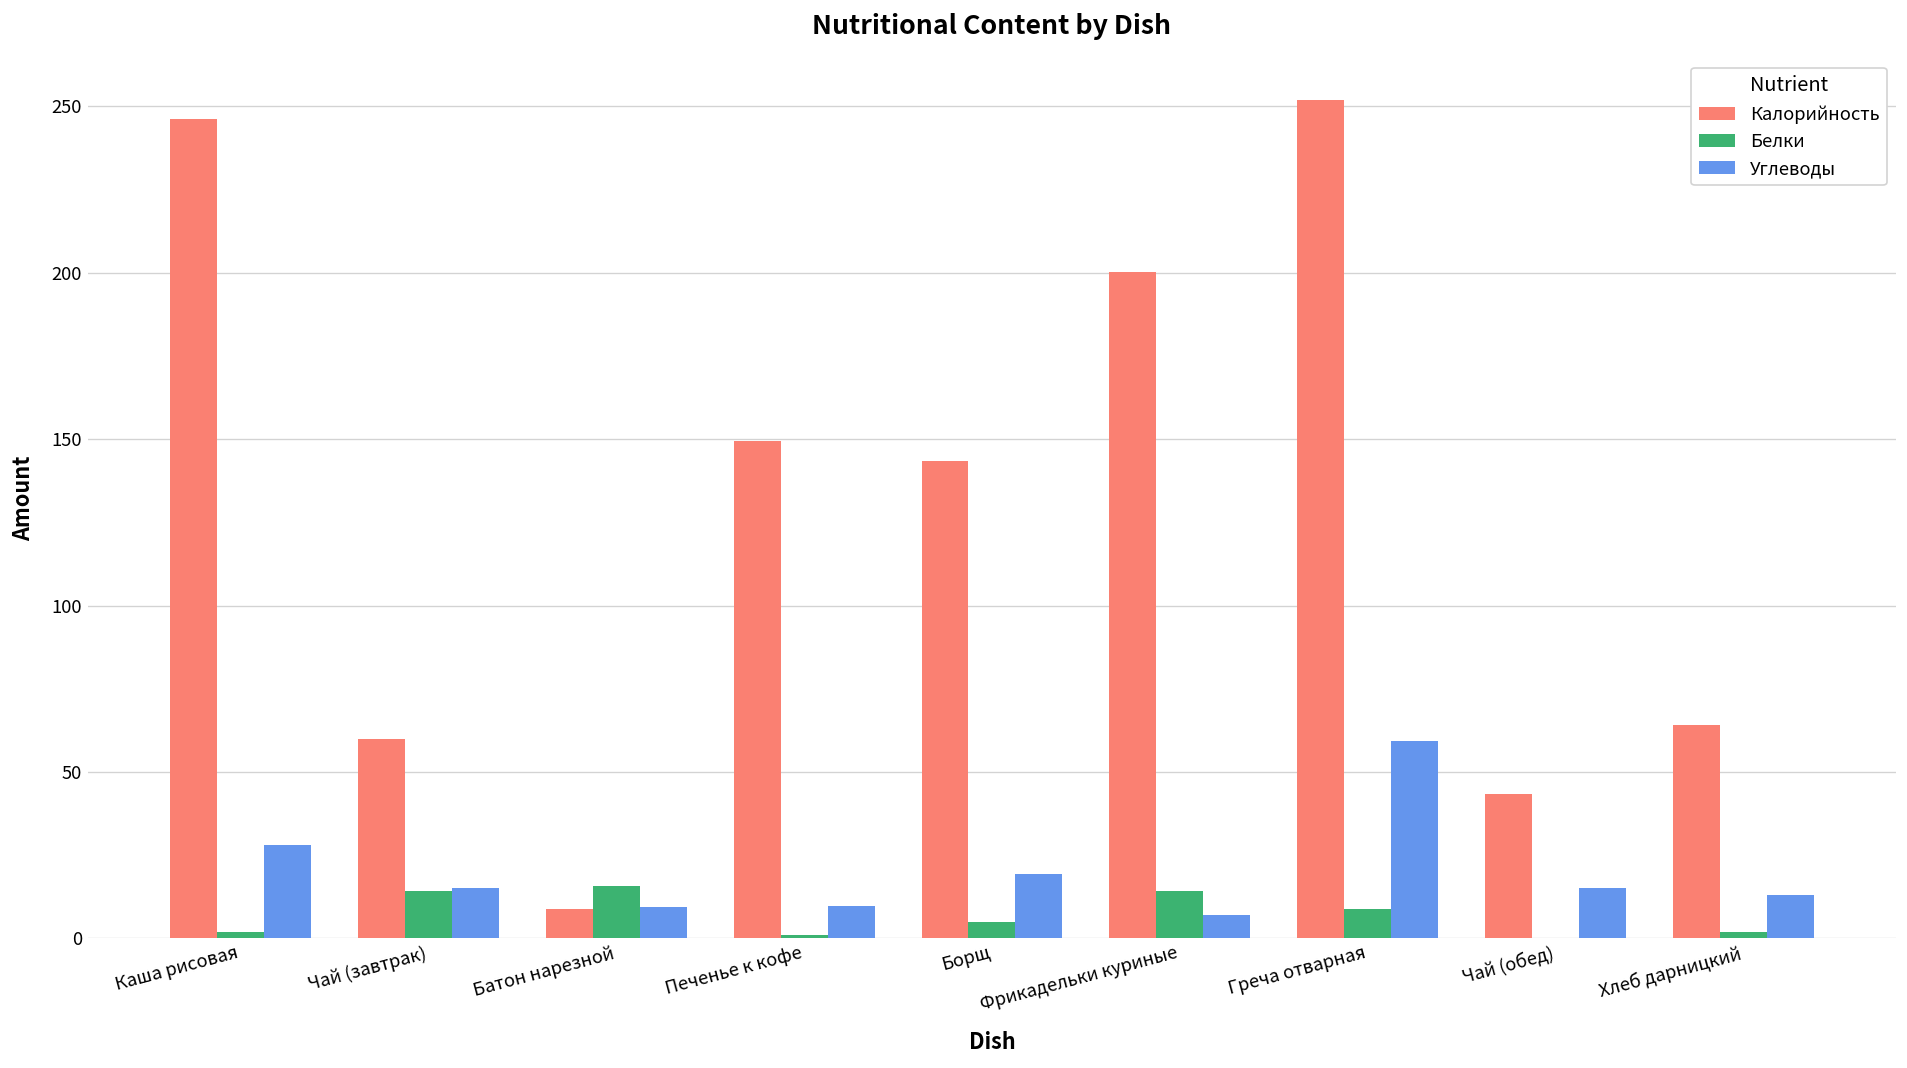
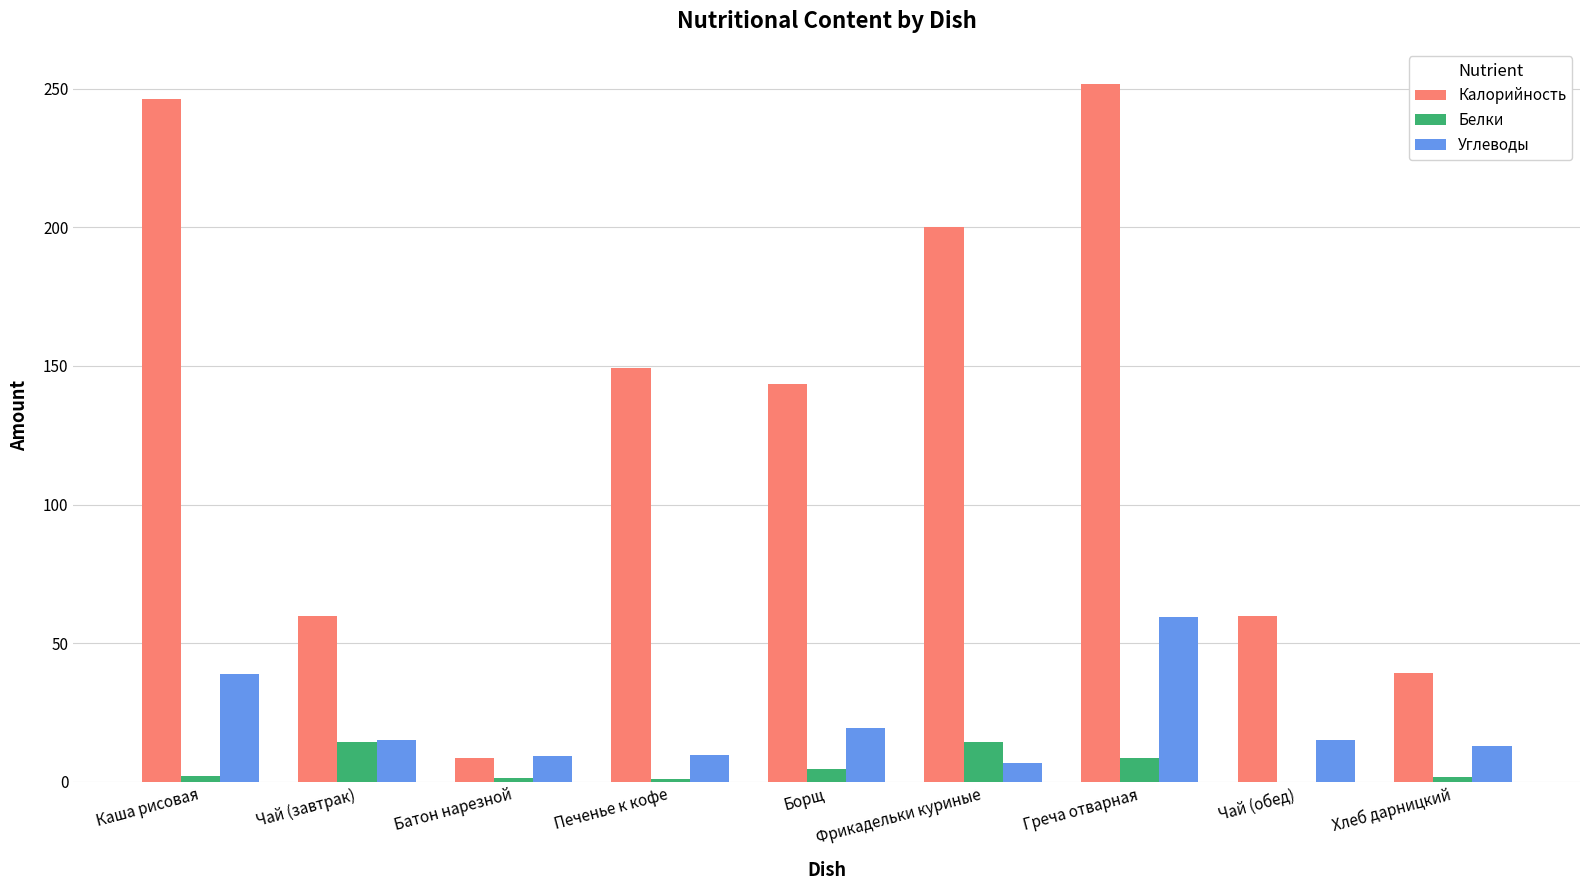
  {
    "Калорийность": {
      "Каша рисовая": 246,
      "Чай (завтрак)": 60,
      "Батон нарезной": 9,
      "Печенье к кофе": 149,
      "Борщ": 143,
      "Фрикадельки куриные": 200,
      "Греча отварная": 252,
-     "Чай (обед)": 43,
-     "Хлеб дарницкий": 64
+     "Чай (обед)": 60,
+     "Хлеб дарницкий": 39
    },
    "Белки": {
      "Каша рисовая": 2,
      "Чай (завтрак)": 14,
-     "Батон нарезной": 16,
+     "Батон нарезной": 1,
      "Печенье к кофе": 1,
      "Борщ": 5,
      "Фрикадельки куриные": 14,
      "Греча отварная": 9,
      "Хлеб дарницкий": 2
    },
    "Углеводы": {
-     "Каша рисовая": 28,
+     "Каша рисовая": 39,
      "Чай (завтрак)": 15,
      "Батон нарезной": 9,
      "Печенье к кофе": 10,
      "Борщ": 19,
      "Фрикадельки куриные": 7,
      "Греча отварная": 59,
      "Чай (обед)": 15,
      "Хлеб дарницкий": 13
    }
  }
